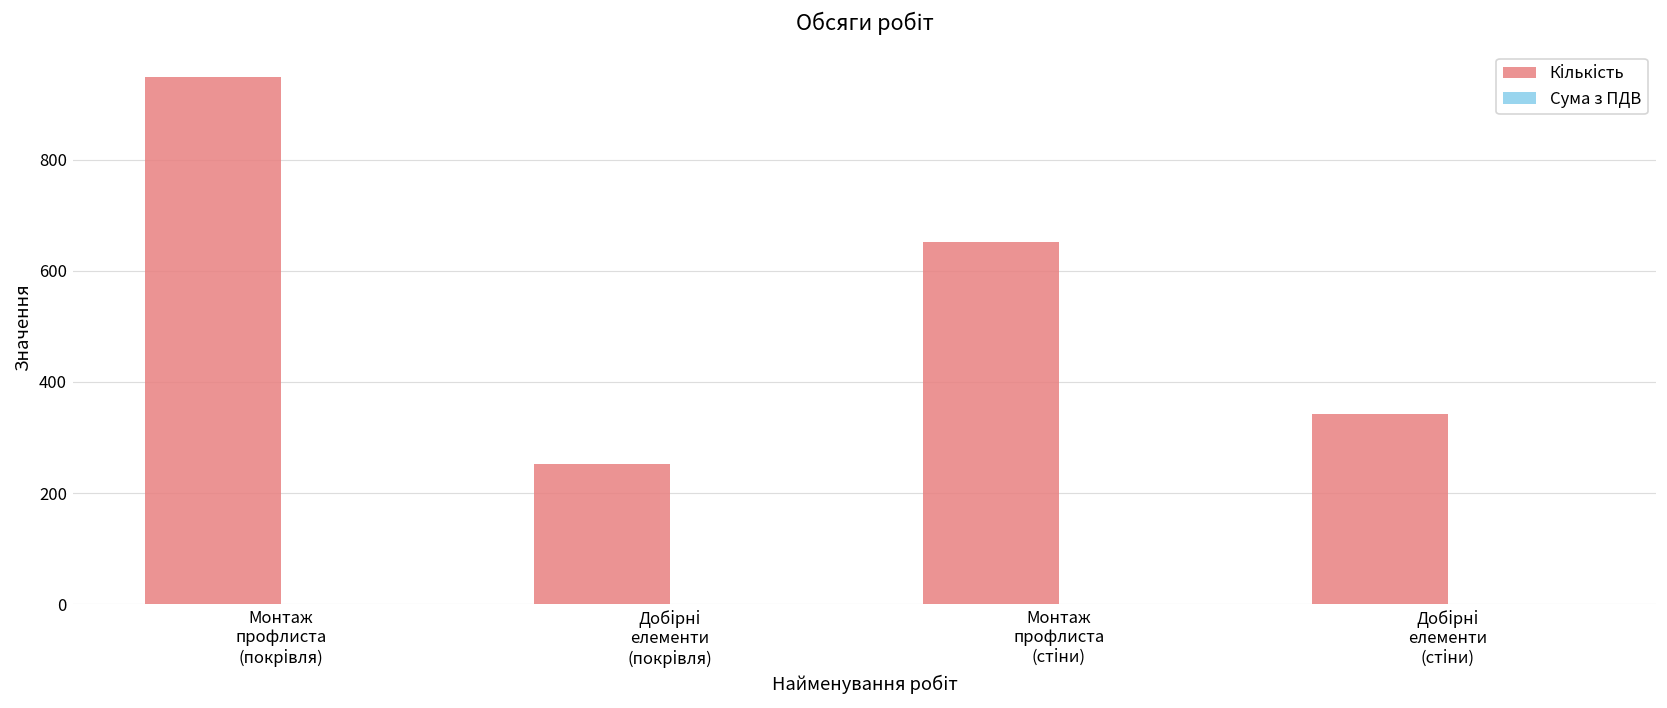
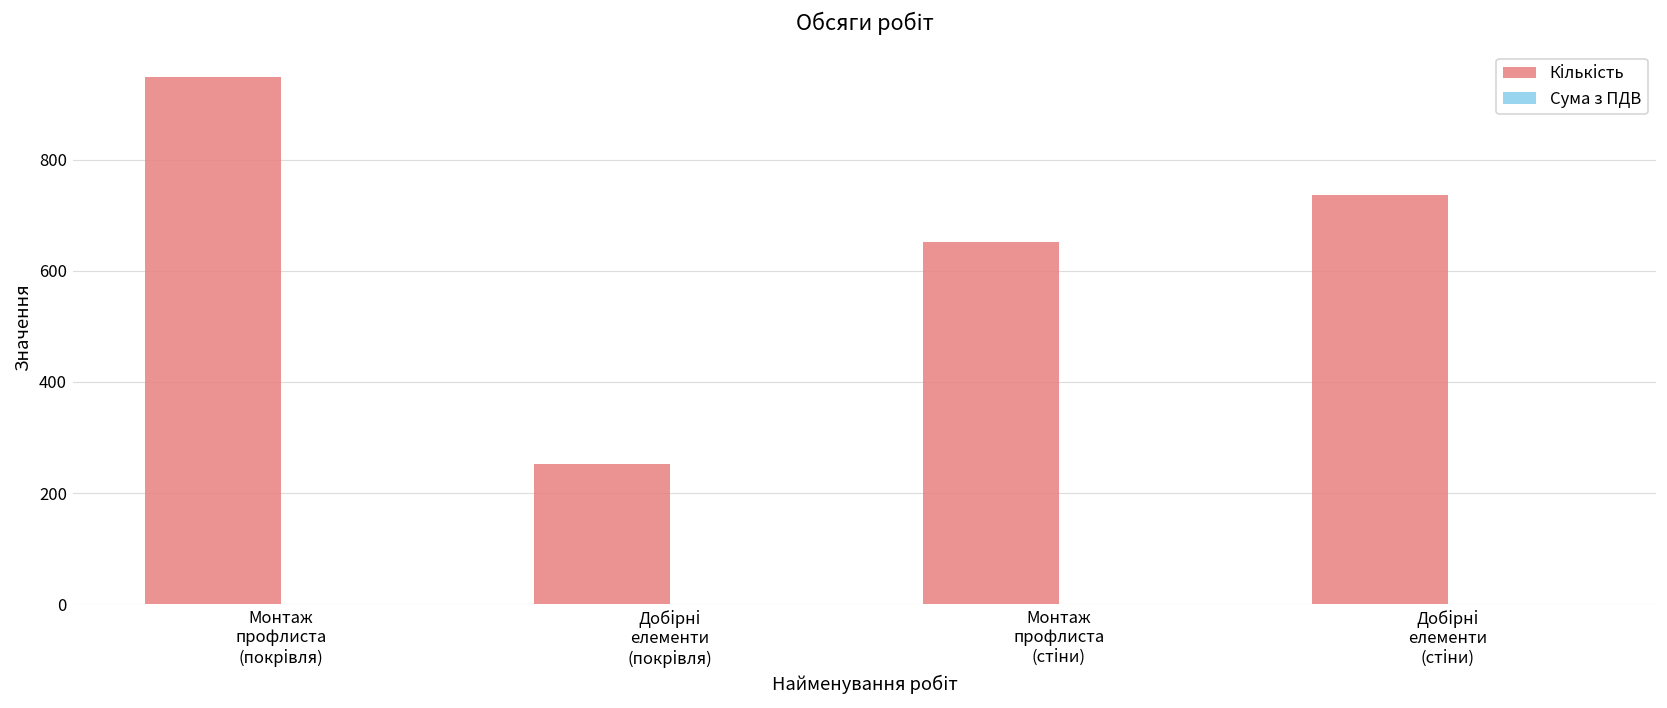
  {
    "Кількість": {
      "Монтаж профлиста (покрівля)": 950,
      "Добірні елементи (покрівля)": 250,
      "Монтаж профлиста (стіни)": 650,
-     "Добірні елементи (стіни)": 340
+     "Добірні елементи (стіни)": 740
    },
    "Сума з ПДВ": {
      "Монтаж профлиста (покрівля)": 0,
      "Добірні елементи (покрівля)": 0,
      "Монтаж профлиста (стіни)": 0,
      "Добірні елементи (стіни)": 0
    }
  }
